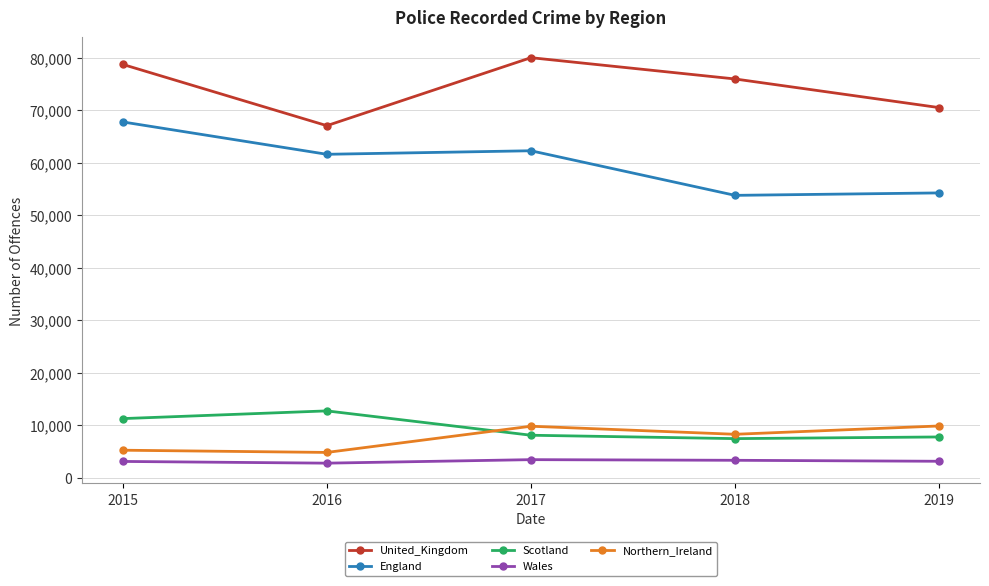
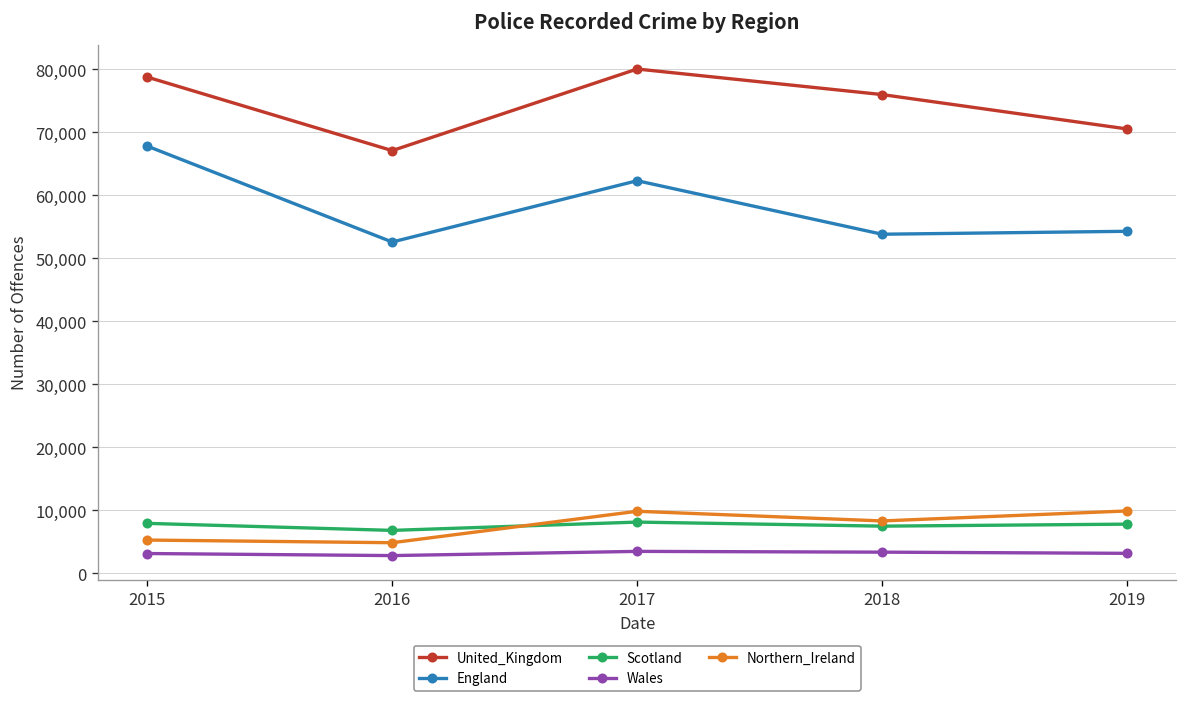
  {
    "United_Kingdom": {
      "2015": "79,000",
      "2016": "67,000",
      "2017": "80,000",
      "2018": "76,000",
      "2019": "71,000"
    },
    "England": {
      "2015": "68,000",
-     "2016": "62,000",
+     "2016": "53,000",
      "2017": "62,000",
      "2018": "54,000",
      "2019": "54,000"
    },
    "Scotland": {
-     "2015": "11,000",
-     "2016": "13,000",
+     "2015": "8,000",
+     "2016": "7,000",
      "2017": "8,000",
      "2018": "7,000",
      "2019": "8,000"
    },
    "Wales": {
      "2015": "3,000",
      "2016": "3,000",
      "2017": "3,000",
      "2018": "3,000",
      "2019": "3,000"
    },
    "Northern_Ireland": {
      "2015": "5,000",
      "2016": "5,000",
      "2017": "10,000",
      "2018": "8,000",
      "2019": "10,000"
    }
  }
